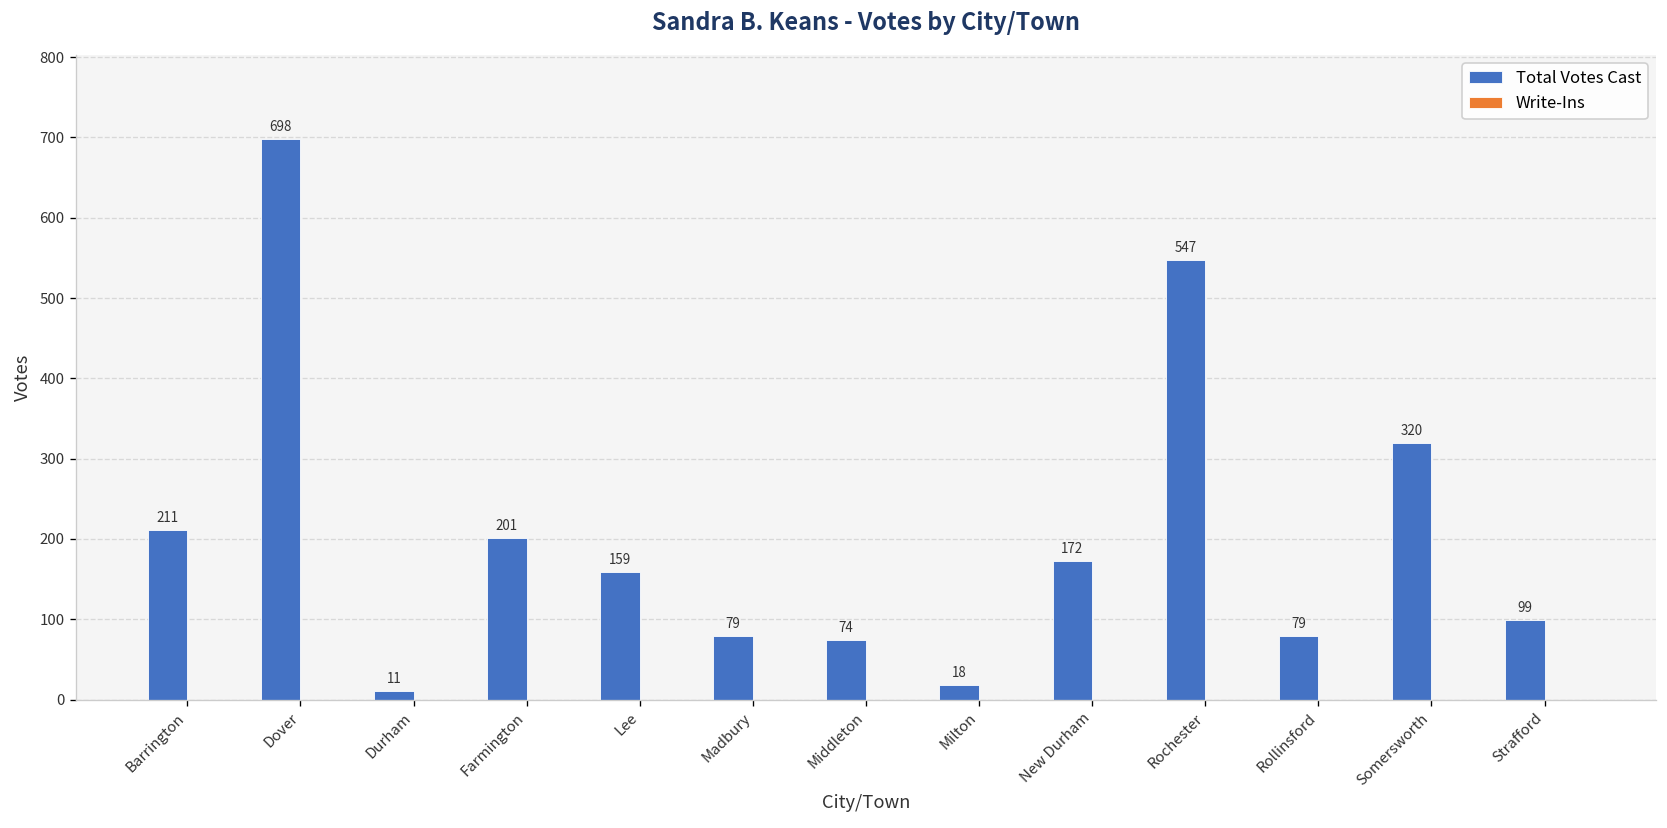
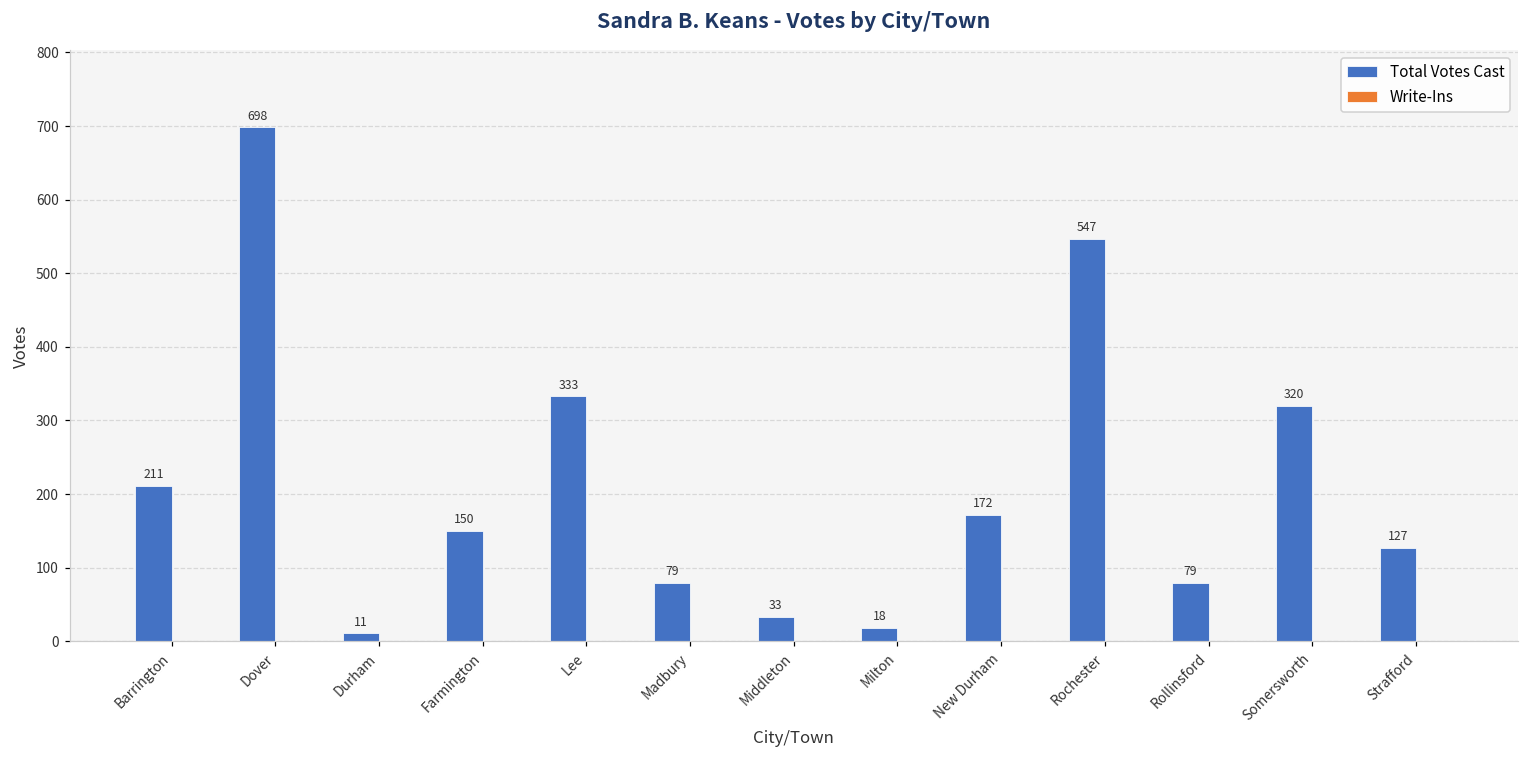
  {
    "Total Votes Cast": {
      "Barrington": 211,
      "Dover": 698,
      "Durham": 11,
-     "Farmington": 201,
-     "Lee": 159,
+     "Farmington": 150,
+     "Lee": 333,
      "Madbury": 79,
-     "Middleton": 74,
+     "Middleton": 33,
      "Milton": 18,
      "New Durham": 172,
      "Rochester": 547,
      "Rollinsford": 79,
      "Somersworth": 320,
-     "Strafford": 99
+     "Strafford": 127
    },
    "Write-Ins": {
      "Barrington": 0,
      "Dover": 0,
      "Durham": 0,
      "Farmington": 0,
      "Lee": 0,
      "Madbury": 0,
      "Middleton": 0,
      "Milton": 0,
      "New Durham": 0,
      "Rochester": 0,
      "Rollinsford": 0,
      "Somersworth": 0,
      "Strafford": 0
    }
  }
